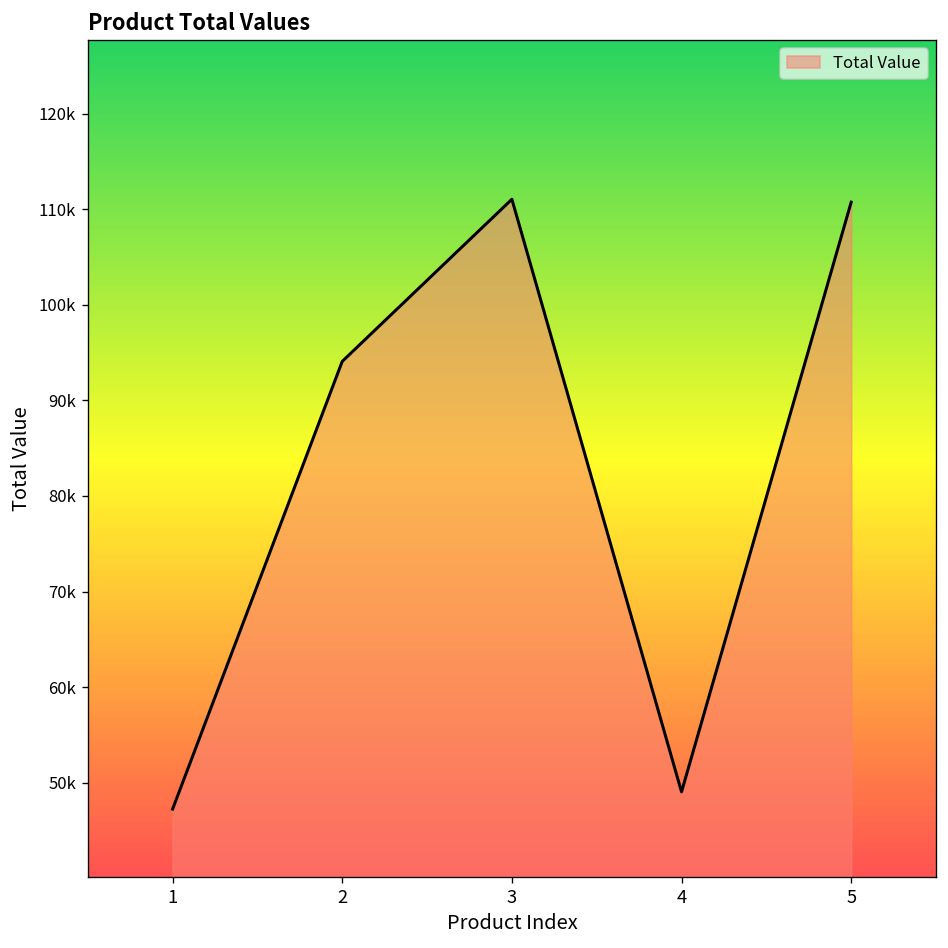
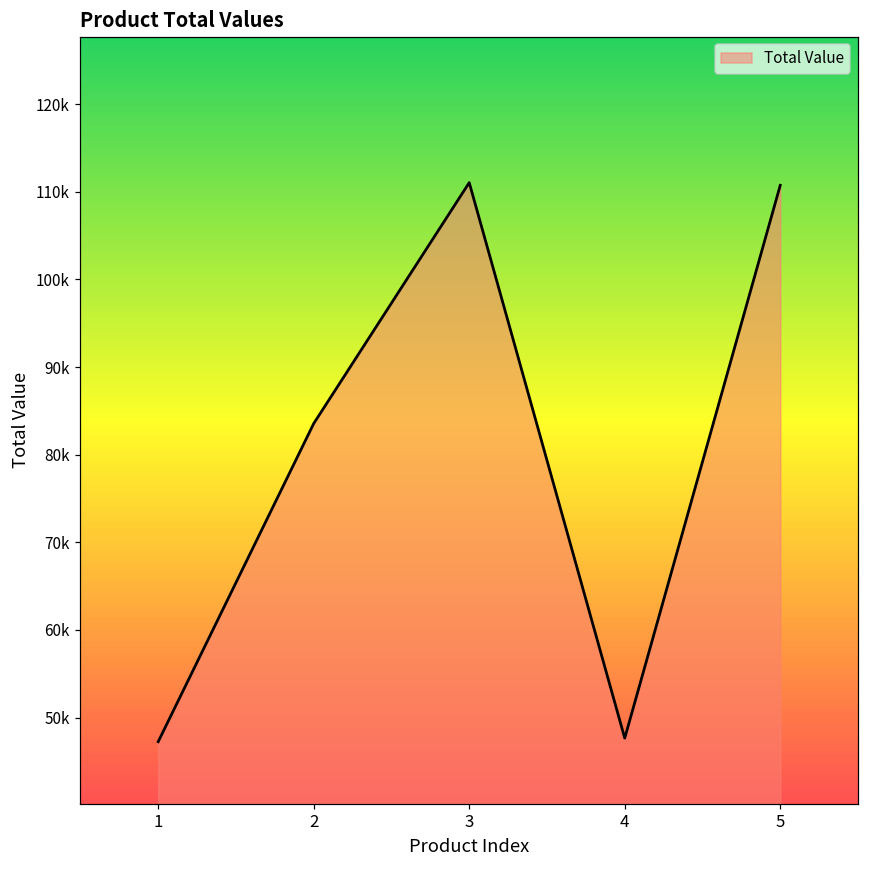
  {
    "1": 47000,
-   "2": 94000,
+   "2": 84000,
    "3": 111000,
-   "4": 49000,
+   "4": 48000,
    "5": 111000
  }
